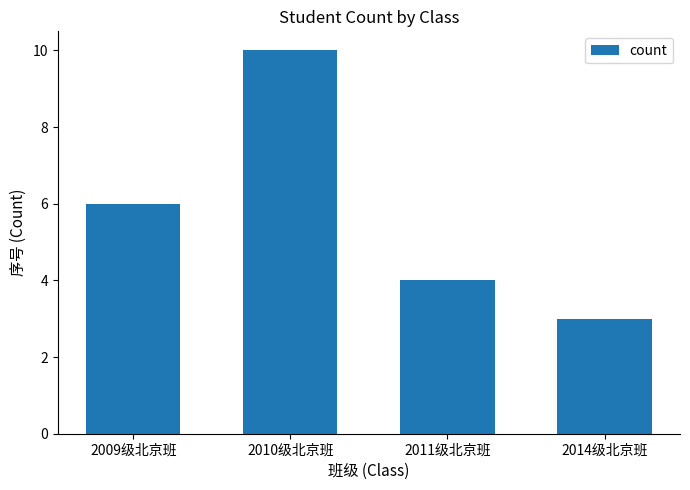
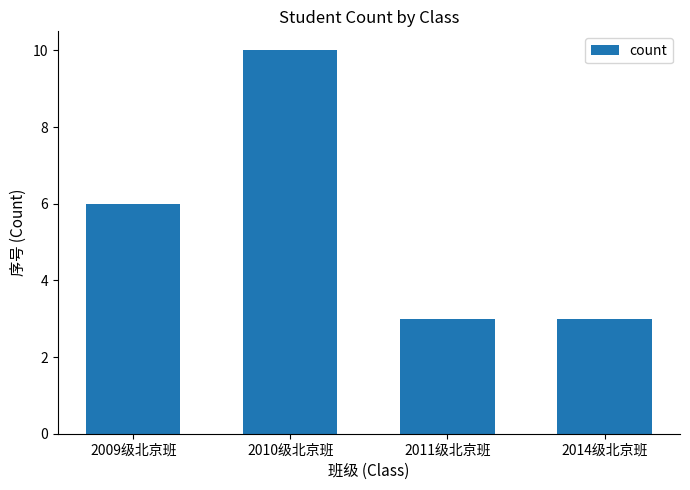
  {
    "2009级北京班": 6,
    "2010级北京班": 10,
-   "2011级北京班": 4,
+   "2011级北京班": 3,
    "2014级北京班": 3
  }
